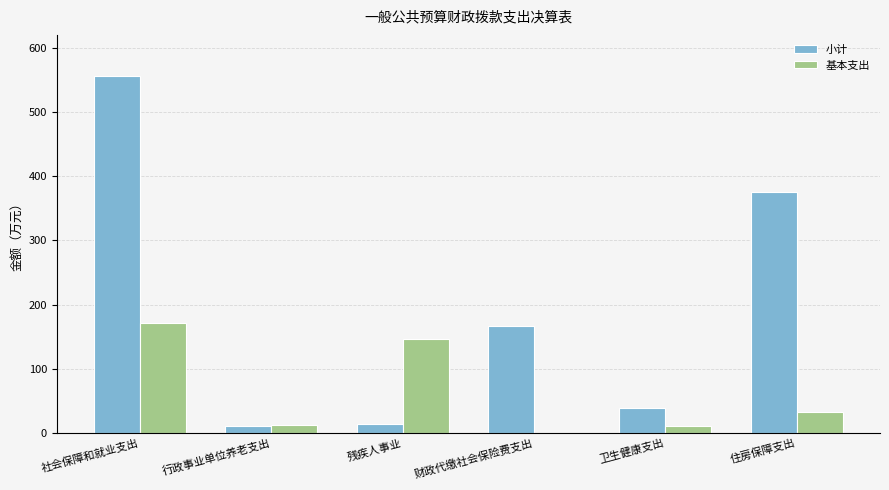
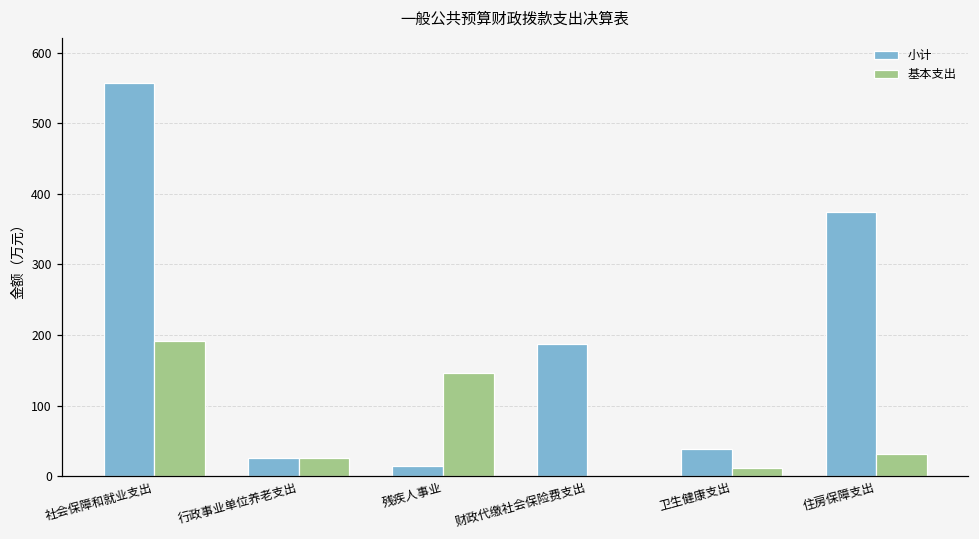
  {
    "小计": {
      "社会保障和就业支出": 560,
-     "行政事业单位养老支出": 10,
+     "行政事业单位养老支出": 30,
      "残疾人事业": 10,
-     "财政代缴社会保险费支出": 170,
+     "财政代缴社会保险费支出": 190,
      "卫生健康支出": 40,
      "住房保障支出": 370
    },
    "基本支出": {
-     "社会保障和就业支出": 170,
-     "行政事业单位养老支出": 10,
+     "社会保障和就业支出": 190,
+     "行政事业单位养老支出": 30,
      "残疾人事业": 150,
      "财政代缴社会保险费支出": 0,
      "卫生健康支出": 10,
      "住房保障支出": 30
    }
  }
